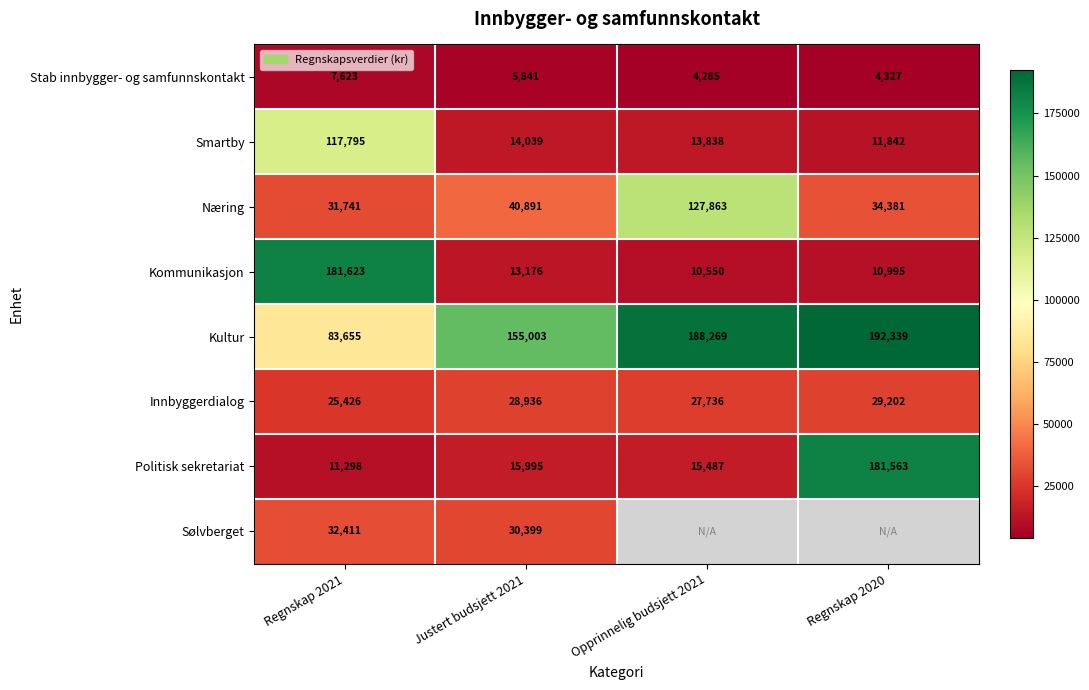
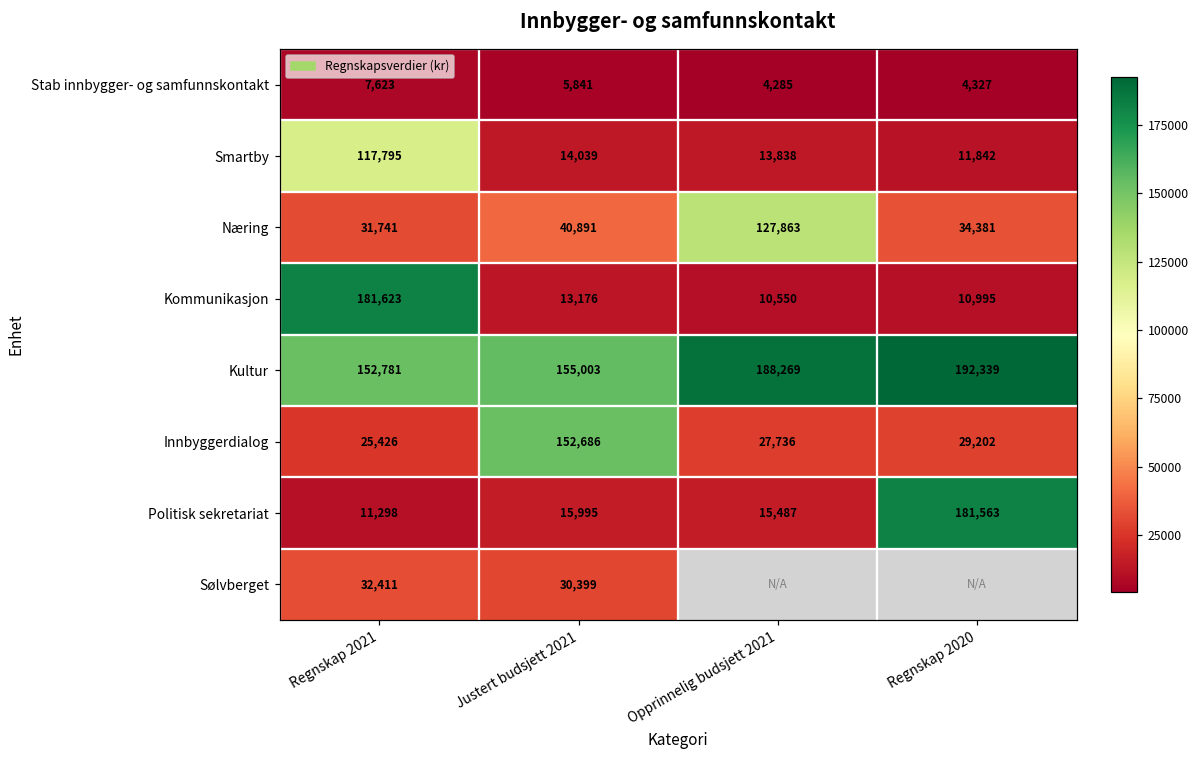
  {
    "Stab innbygger- og samfunnskontakt": {
      "Regnskap 2021": "7,623",
      "Justert budsjett 2021": "5,841",
      "Opprinnelig budsjett 2021": "4,285",
      "Regnskap 2020": "4,327"
    },
    "Smartby": {
      "Regnskap 2021": "117,795",
      "Justert budsjett 2021": "14,039",
      "Opprinnelig budsjett 2021": "13,838",
      "Regnskap 2020": "11,842"
    },
    "Næring": {
      "Regnskap 2021": "31,741",
      "Justert budsjett 2021": "40,891",
      "Opprinnelig budsjett 2021": "127,863",
      "Regnskap 2020": "34,381"
    },
    "Kommunikasjon": {
      "Regnskap 2021": "181,623",
      "Justert budsjett 2021": "13,176",
      "Opprinnelig budsjett 2021": "10,550",
      "Regnskap 2020": "10,995"
    },
    "Kultur": {
-     "Regnskap 2021": "83,655",
+     "Regnskap 2021": "152,781",
      "Justert budsjett 2021": "155,003",
      "Opprinnelig budsjett 2021": "188,269",
      "Regnskap 2020": "192,339"
    },
    "Innbyggerdialog": {
      "Regnskap 2021": "25,426",
-     "Justert budsjett 2021": "28,936",
+     "Justert budsjett 2021": "152,686",
      "Opprinnelig budsjett 2021": "27,736",
      "Regnskap 2020": "29,202"
    },
    "Politisk sekretariat": {
      "Regnskap 2021": "11,298",
      "Justert budsjett 2021": "15,995",
      "Opprinnelig budsjett 2021": "15,487",
      "Regnskap 2020": "181,563"
    },
    "Sølvberget": {
      "Regnskap 2021": "32,411",
      "Justert budsjett 2021": "30,399"
    }
  }
